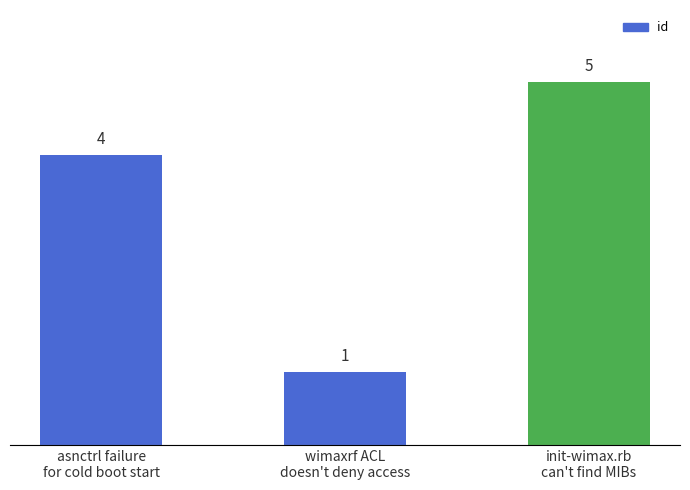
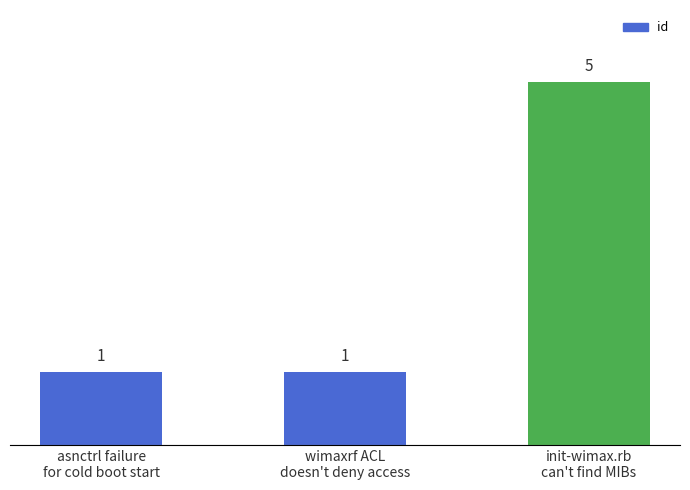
  {
-   "asnctrl failure for cold boot start": 4,
+   "asnctrl failure for cold boot start": 1,
    "wimaxrf ACL doesn't deny access": 1,
    "init-wimax.rb can't find MIBs": 5
  }
